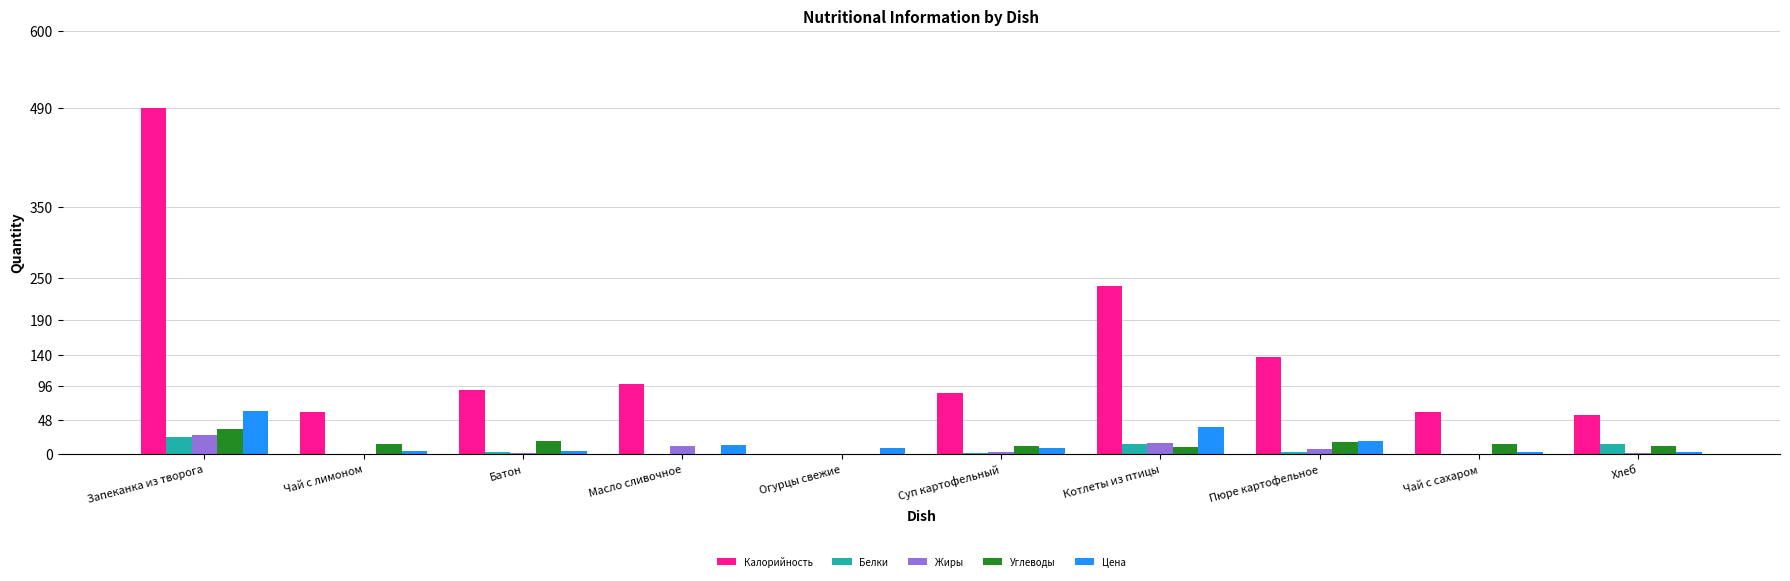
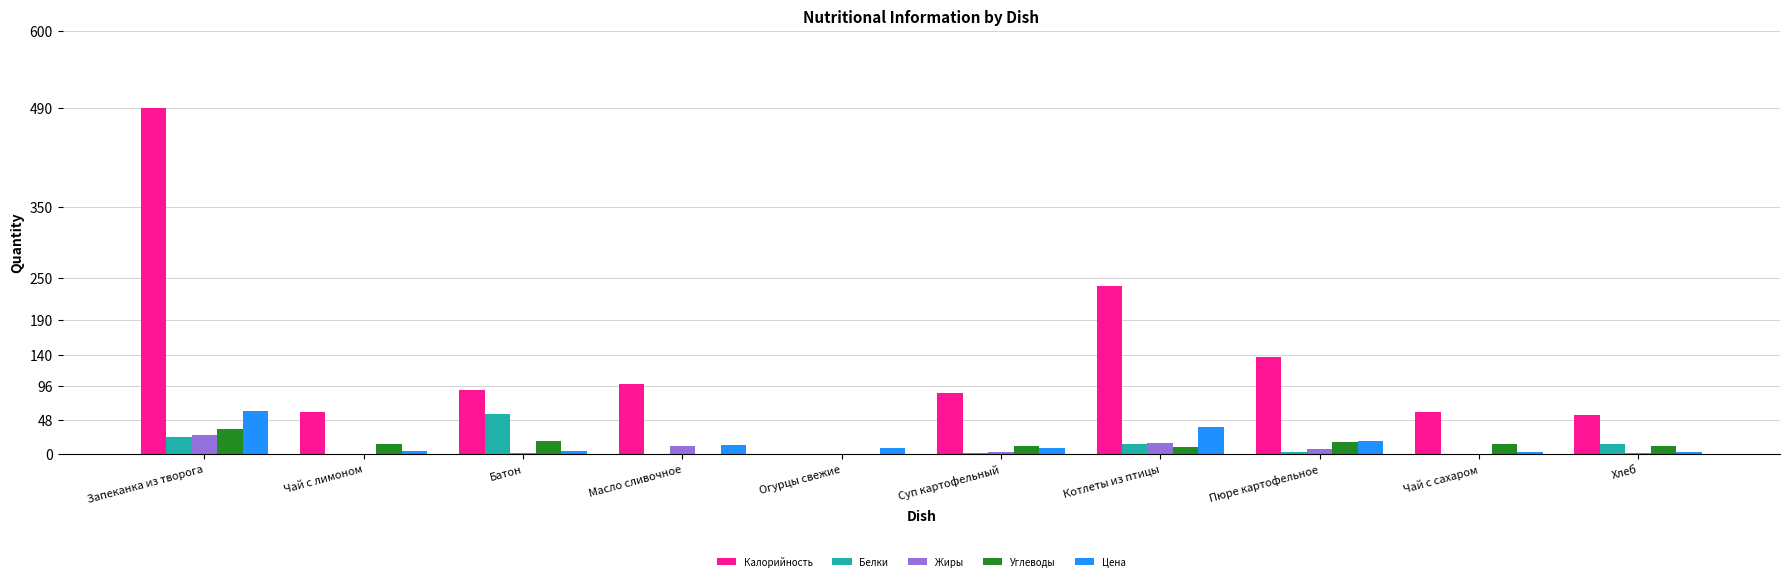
  {
    "Калорийность": {
      "Запеканка из творога": 490,
      "Чай с лимоном": 60,
      "Батон": 90,
      "Масло сливочное": 100,
      "Огурцы свежие": 0,
      "Суп картофельный": 90,
      "Котлеты из птицы": 240,
      "Пюре картофельное": 140,
      "Чай с сахаром": 60,
      "Хлеб": 60
    },
    "Белки": {
      "Запеканка из творога": 30,
      "Чай с лимоном": 0,
-     "Батон": 0,
+     "Батон": 60,
      "Масло сливочное": 0,
      "Огурцы свежие": 0,
      "Котлеты из птицы": 10,
      "Чай с сахаром": 0,
      "Хлеб": 20
    },
    "Жиры": {
      "Запеканка из творога": 30,
      "Чай с лимоном": 0,
      "Масло сливочное": 10,
      "Огурцы свежие": 0,
      "Котлеты из птицы": 20,
      "Пюре картофельное": 10,
      "Чай с сахаром": 0
    },
    "Углеводы": {
      "Запеканка из творога": 40,
      "Чай с лимоном": 20,
      "Батон": 20,
      "Масло сливочное": 0,
      "Огурцы свежие": 0,
      "Суп картофельный": 10,
      "Котлеты из птицы": 10,
      "Пюре картофельное": 20,
      "Чай с сахаром": 20,
      "Хлеб": 10
    },
    "Цена": {
      "Запеканка из творога": 60,
      "Чай с лимоном": 0,
      "Батон": 0,
      "Масло сливочное": 10,
      "Огурцы свежие": 10,
      "Суп картофельный": 10,
      "Котлеты из птицы": 40,
      "Пюре картофельное": 20
    }
  }
